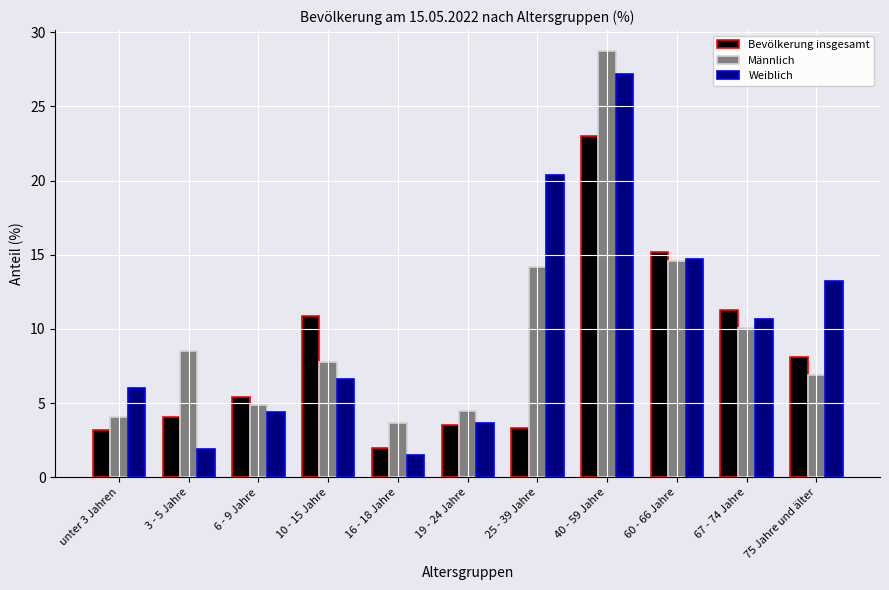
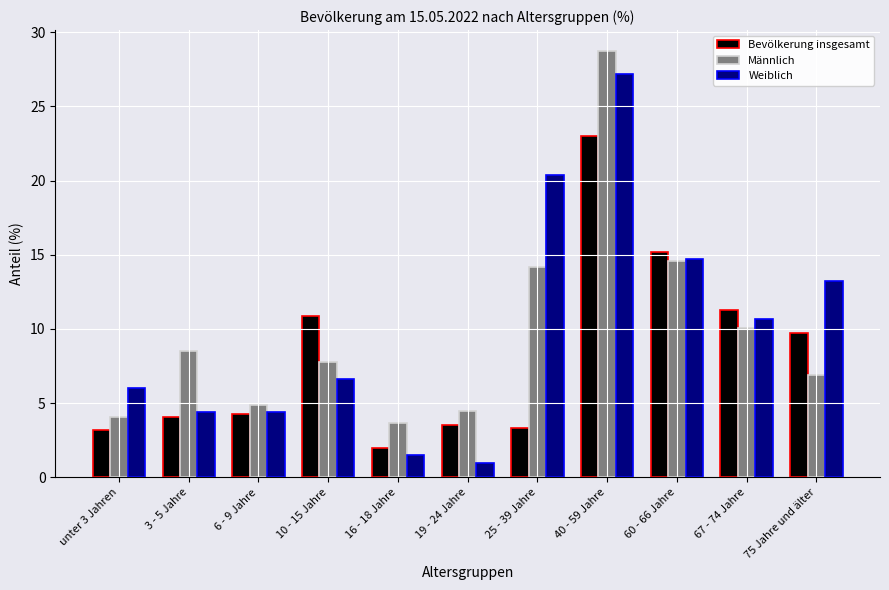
  {
    "Bevölkerung insgesamt": {
      "unter 3 Jahren": 3.2,
      "3 - 5 Jahre": 4.1,
-     "6 - 9 Jahre": 5.4,
+     "6 - 9 Jahre": 4.3,
      "10 - 15 Jahre": 10.9,
      "16 - 18 Jahre": 2.0,
      "19 - 24 Jahre": 3.5,
      "25 - 39 Jahre": 3.3,
      "40 - 59 Jahre": 23.0,
      "60 - 66 Jahre": 15.2,
      "67 - 74 Jahre": 11.3,
-     "75 Jahre und älter": 8.1
+     "75 Jahre und älter": 9.7
    },
    "Männlich": {
      "unter 3 Jahren": 4.1,
      "3 - 5 Jahre": 8.5,
      "6 - 9 Jahre": 4.9,
      "10 - 15 Jahre": 7.8,
      "16 - 18 Jahre": 3.7,
      "19 - 24 Jahre": 4.5,
      "25 - 39 Jahre": 14.2,
      "40 - 59 Jahre": 28.7,
      "60 - 66 Jahre": 14.6,
      "67 - 74 Jahre": 10.1,
      "75 Jahre und älter": 6.9
    },
    "Weiblich": {
      "unter 3 Jahren": 6.0,
-     "3 - 5 Jahre": 1.9,
+     "3 - 5 Jahre": 4.4,
      "6 - 9 Jahre": 4.4,
      "10 - 15 Jahre": 6.6,
      "16 - 18 Jahre": 1.5,
-     "19 - 24 Jahre": 3.7,
+     "19 - 24 Jahre": 1.0,
      "25 - 39 Jahre": 20.4,
      "40 - 59 Jahre": 27.2,
      "60 - 66 Jahre": 14.7,
      "67 - 74 Jahre": 10.7,
      "75 Jahre und älter": 13.2
    }
  }
